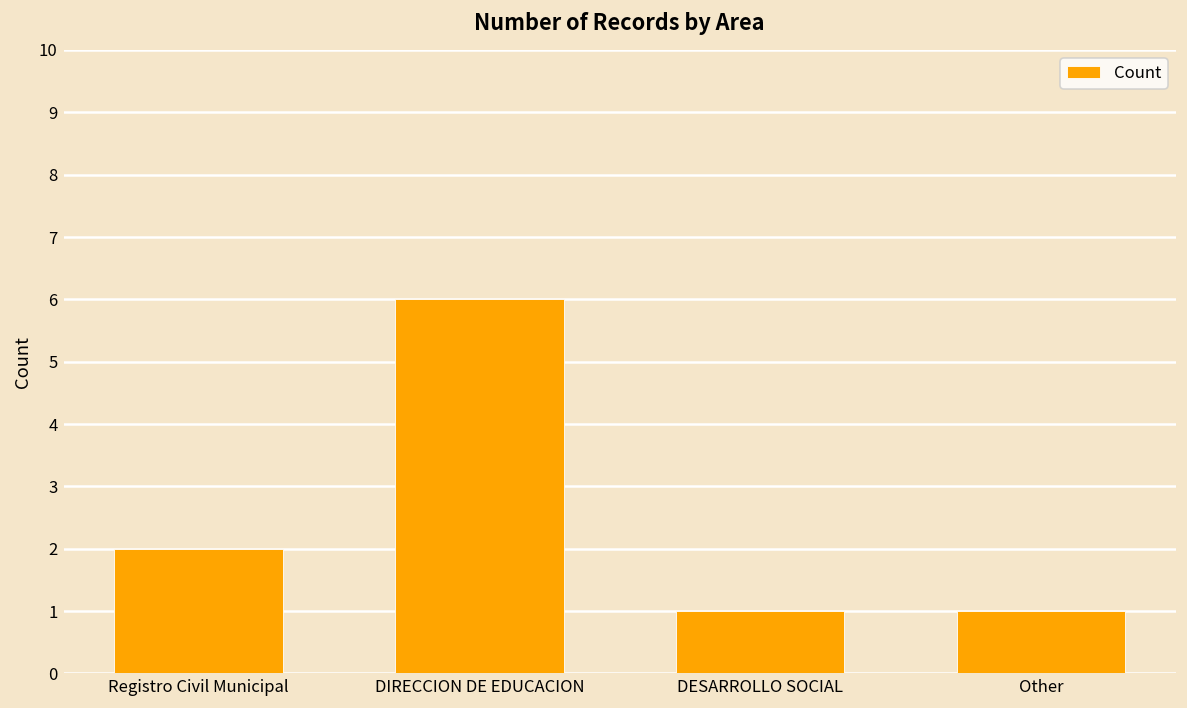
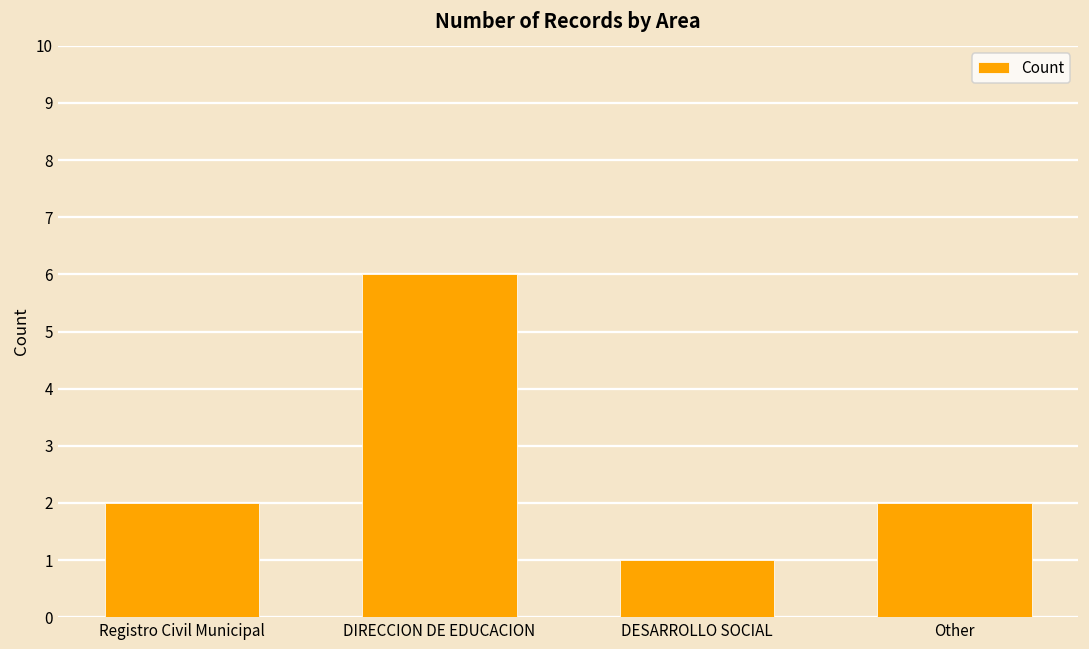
  {
    "Registro Civil Municipal": 2,
    "DIRECCION DE EDUCACION": 6,
    "DESARROLLO SOCIAL": 1,
-   "Other": 1
+   "Other": 2
  }
